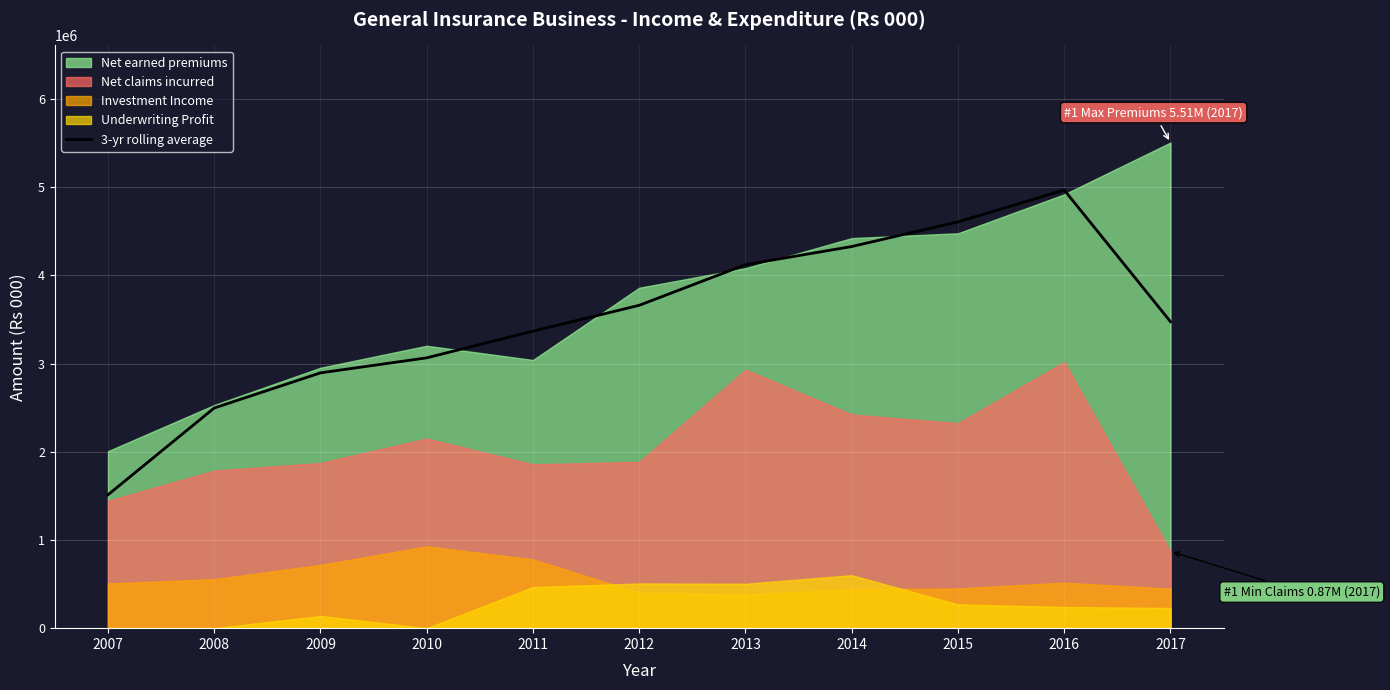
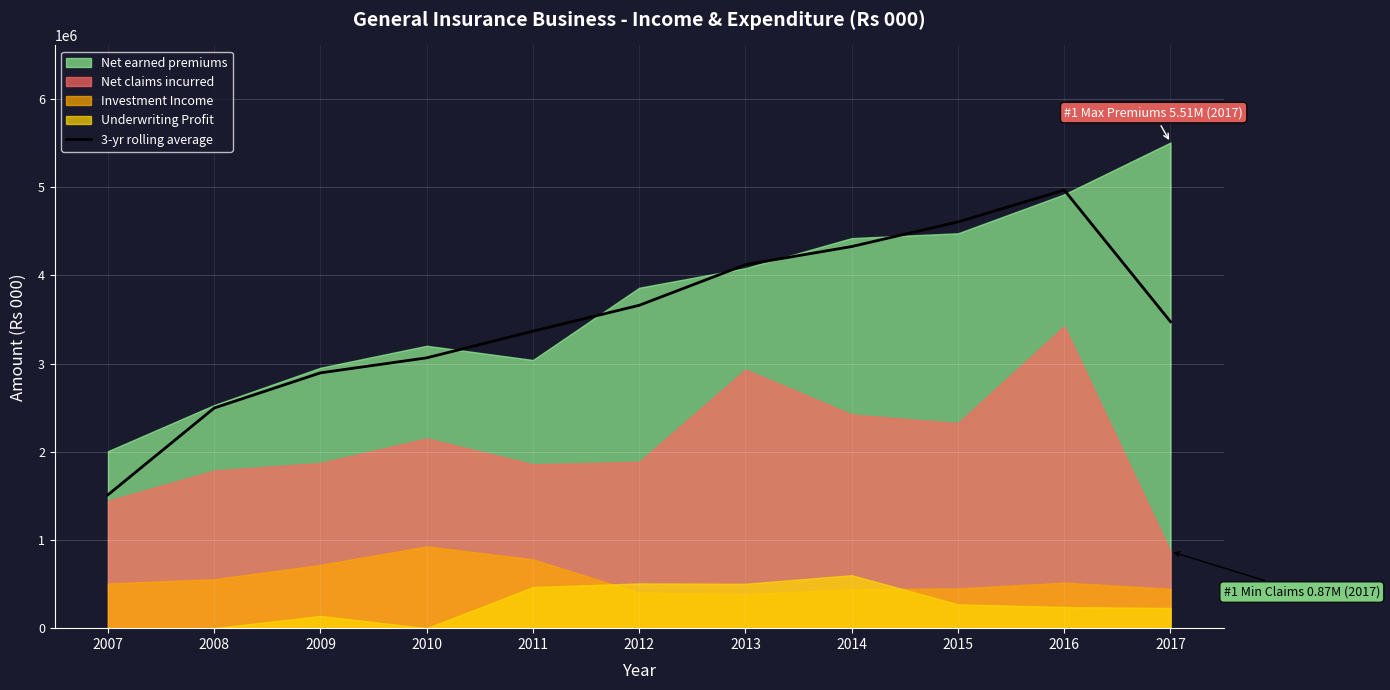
  {
    "3-yr rolling average": {
      "2007": 1500000,
      "2008": 2500000,
      "2009": 2900000,
      "2010": 3100000,
      "2011": 3400000,
      "2012": 3700000,
      "2013": 4100000,
      "2014": 4300000,
      "2015": 4600000,
      "2016": 5000000,
      "2017": 3500000
    },
    "Net earned premiums": {
      "2007": 2000000,
      "2008": 2500000,
      "2009": 3000000,
      "2010": 3200000,
      "2011": 3000000,
      "2012": 3900000,
      "2013": 4100000,
      "2014": 4400000,
      "2015": 4500000,
      "2016": 4900000
    },
    "Net claims incurred": {
      "2007": 1400000,
      "2008": 1800000,
      "2009": 1900000,
      "2010": 2200000,
      "2011": 1900000,
      "2012": 1900000,
      "2013": 2900000,
      "2014": 2400000,
      "2015": 2300000,
-     "2016": 3000000,
+     "2016": 3400000,
      "2017": 900000
    }
  }
